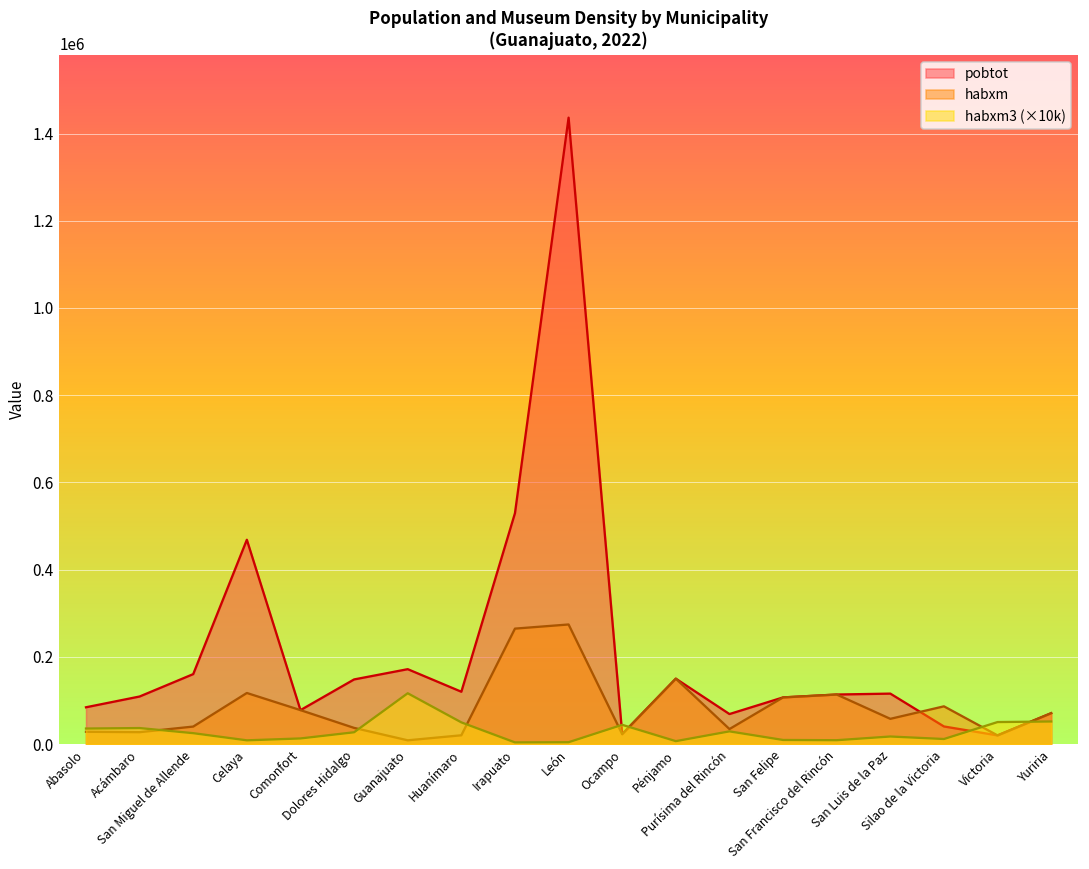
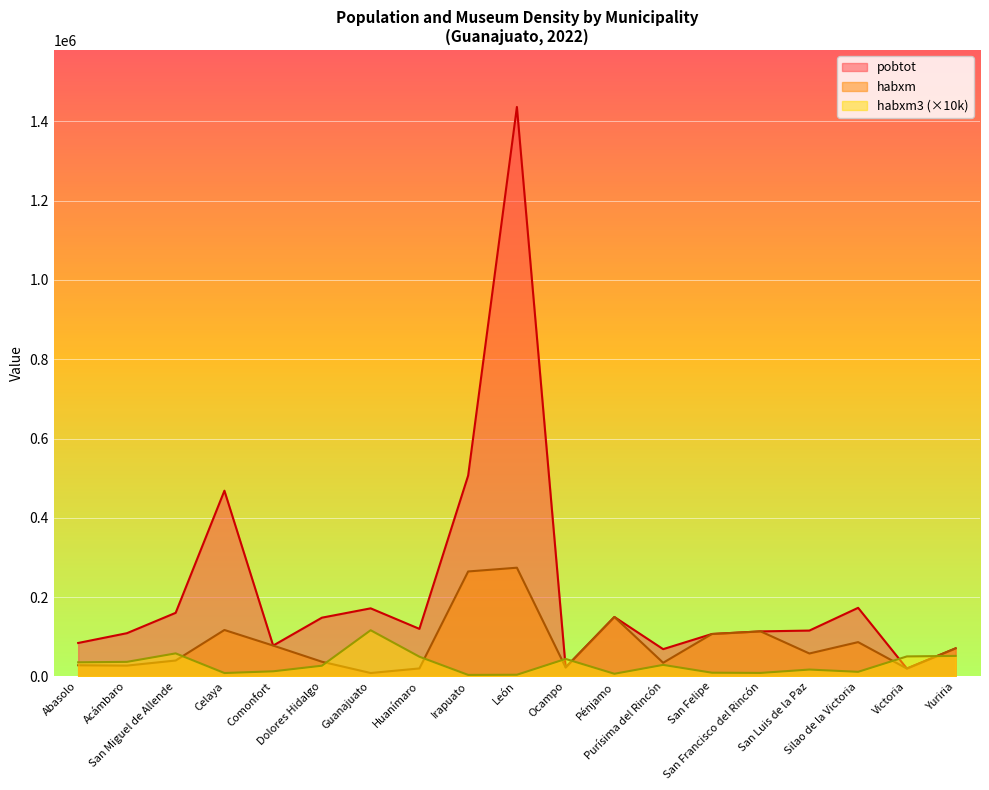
  {
    "pobtot": {
      "Abasolo": 80000,
      "Acámbaro": 110000,
      "San Miguel de Allende": 160000,
      "Celaya": 470000,
      "Dolores Hidalgo": 150000,
      "Guanajuato": 170000,
      "Huanímaro": 120000,
-     "Irapuato": 530000,
+     "Irapuato": 510000,
      "León": 1440000,
      "Purísima del Rincón": 70000,
      "San Luis de la Paz": 120000,
-     "Silao de la Victoria": 40000
+     "Silao de la Victoria": 170000
    },
    "habxm": {
      "Abasolo": 30000,
      "Acámbaro": 30000,
      "San Miguel de Allende": 40000,
      "Celaya": 120000,
      "Dolores Hidalgo": 40000,
      "Guanajuato": 10000,
      "Huanímaro": 20000,
      "Irapuato": 260000,
      "León": 270000,
      "San Luis de la Paz": 60000,
      "Silao de la Victoria": 90000
    },
    "habxm3 (×10k)": {
      "Abasolo": 40000,
      "Acámbaro": 40000,
-     "San Miguel de Allende": 20000,
+     "San Miguel de Allende": 60000,
      "Celaya": 10000,
      "Comonfort": 10000,
      "Dolores Hidalgo": 30000,
      "Guanajuato": 120000,
      "Huanímaro": 50000,
      "Irapuato": 0,
      "León": 0,
      "Ocampo": 40000,
      "Pénjamo": 10000,
      "San Felipe": 10000,
      "San Francisco del Rincón": 10000,
      "San Luis de la Paz": 20000,
      "Silao de la Victoria": 10000,
      "Victoria": 50000,
      "Yuriria": 50000
    }
  }
